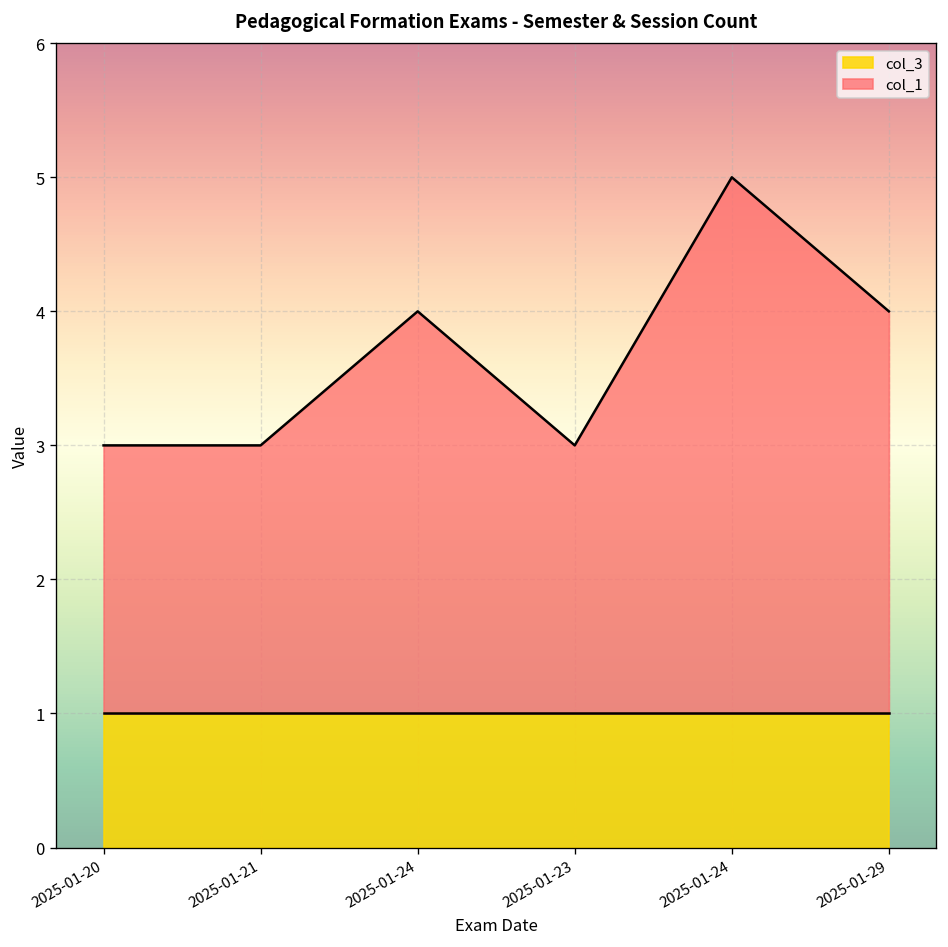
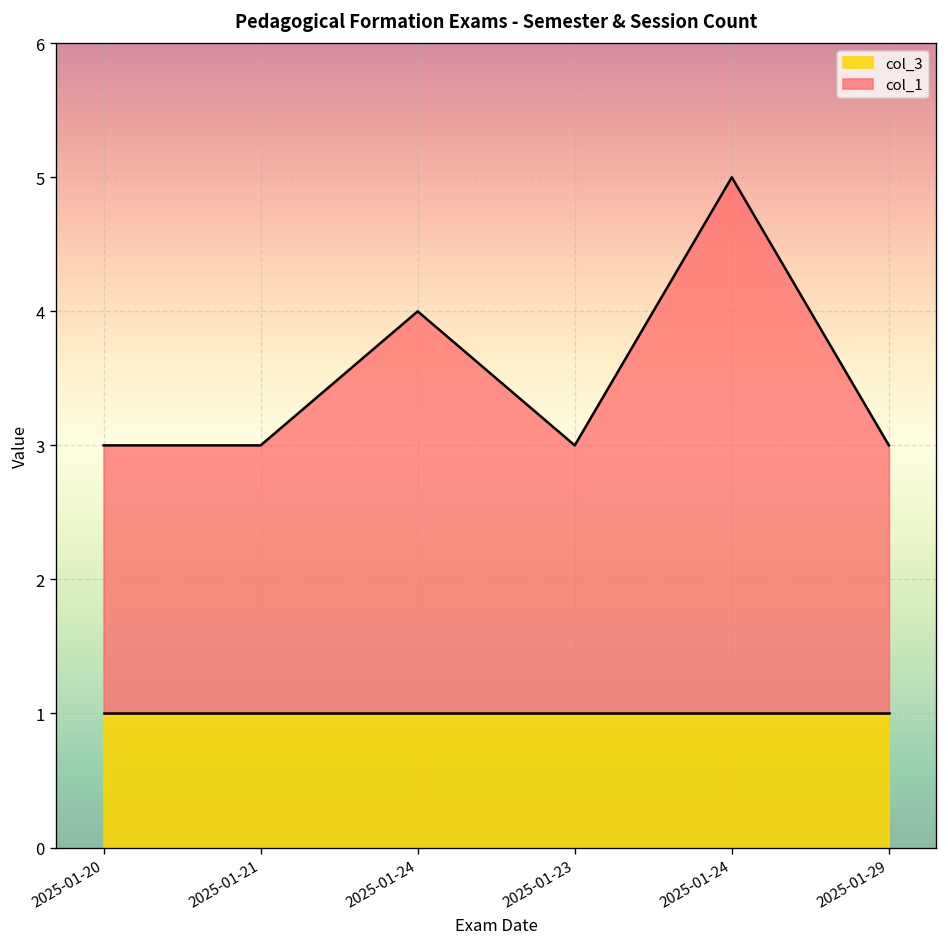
  {
    "col_3": {
      "2025-01-20": 1.00,
      "2025-01-21": 1.00,
      "2025-01-23": 1.00,
      "2025-01-29": 1.00
    },
    "col_1": {
      "2025-01-20": 3.00,
      "2025-01-21": 3.00,
      "2025-01-23": 3.00,
-     "2025-01-29": 4.00
+     "2025-01-29": 3.00
    }
  }
